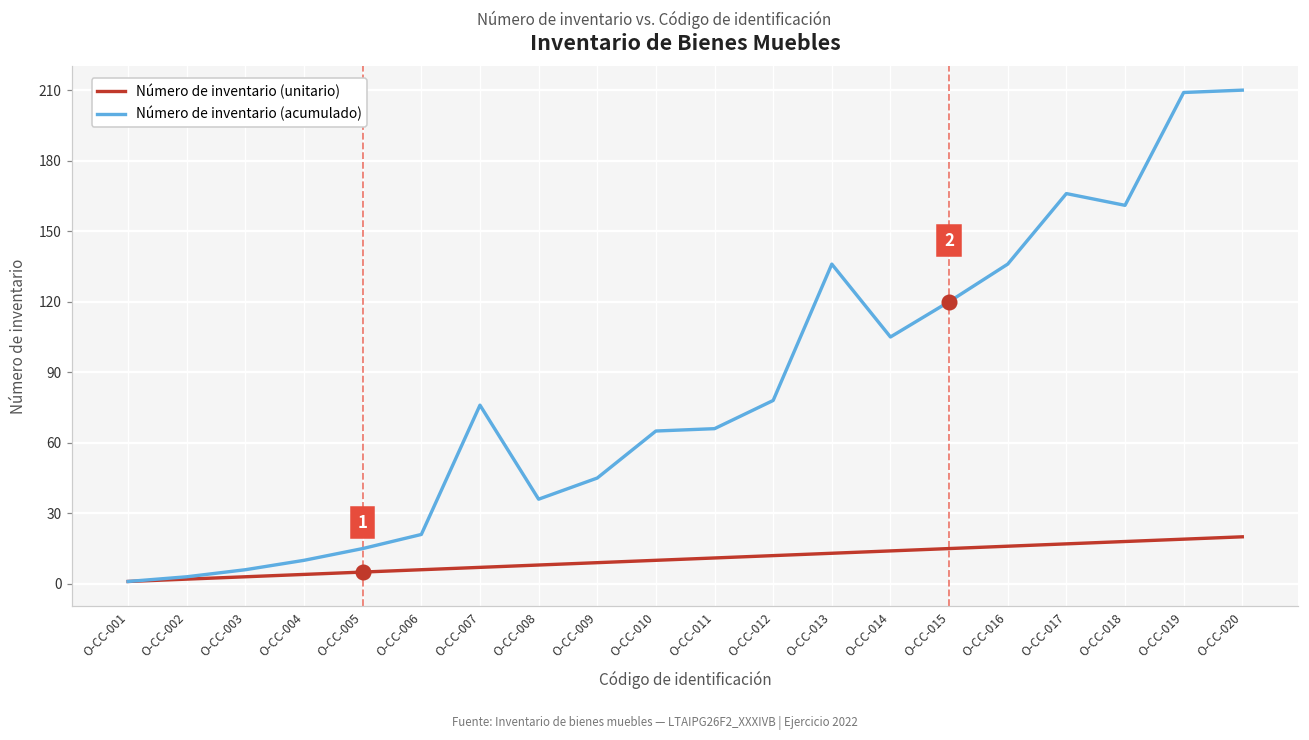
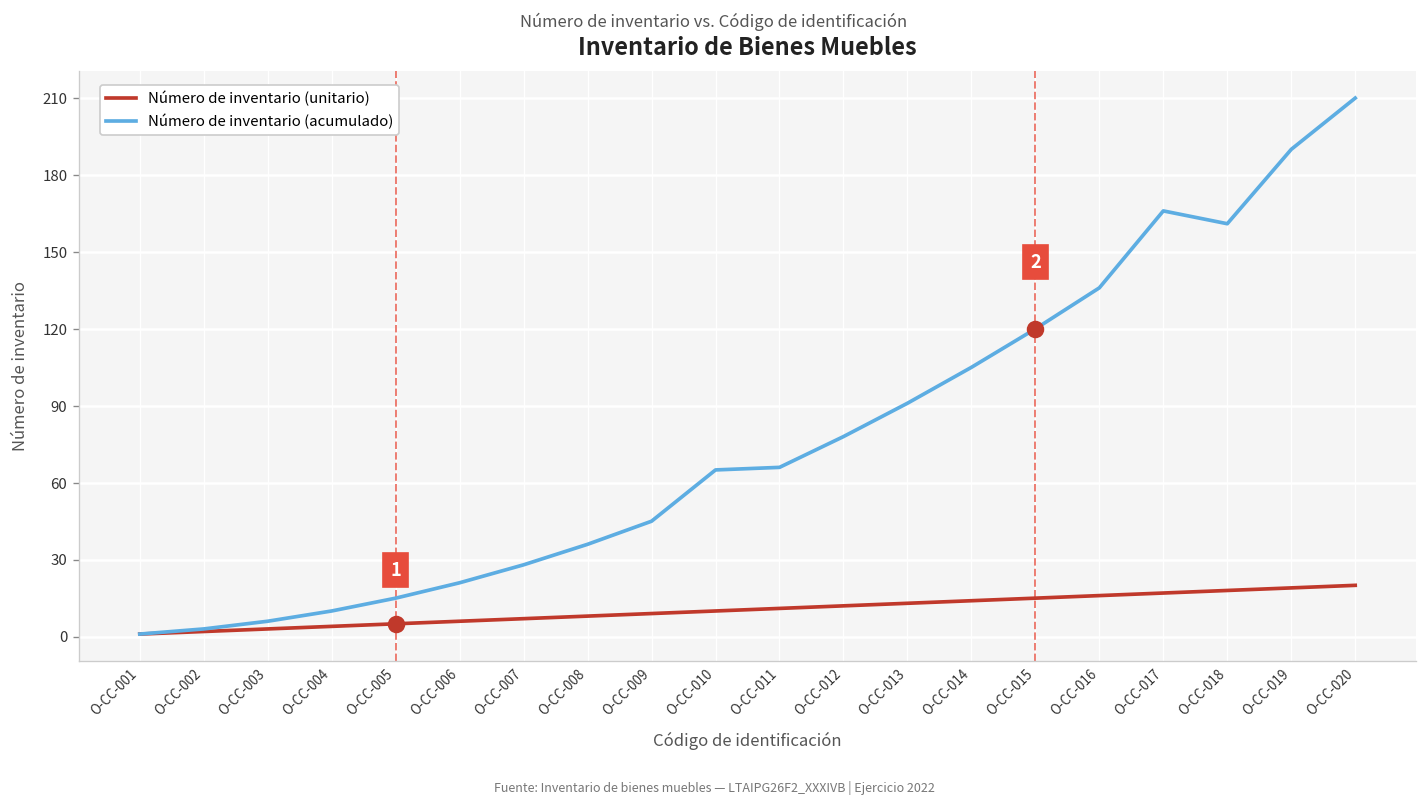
  {
    "Número de inventario (acumulado)": {
      "O-CC-003": 6,
      "O-CC-004": 10,
      "O-CC-006": 21,
-     "O-CC-007": 76,
+     "O-CC-007": 28,
      "O-CC-008": 36,
      "O-CC-009": 45,
      "O-CC-010": 65,
      "O-CC-011": 66,
      "O-CC-012": 78,
-     "O-CC-013": 136,
+     "O-CC-013": 91,
      "O-CC-014": 105,
      "O-CC-016": 136,
      "O-CC-017": 166,
      "O-CC-018": 161,
-     "O-CC-019": 209,
+     "O-CC-019": 190,
      "O-CC-020": 210
    }
  }
